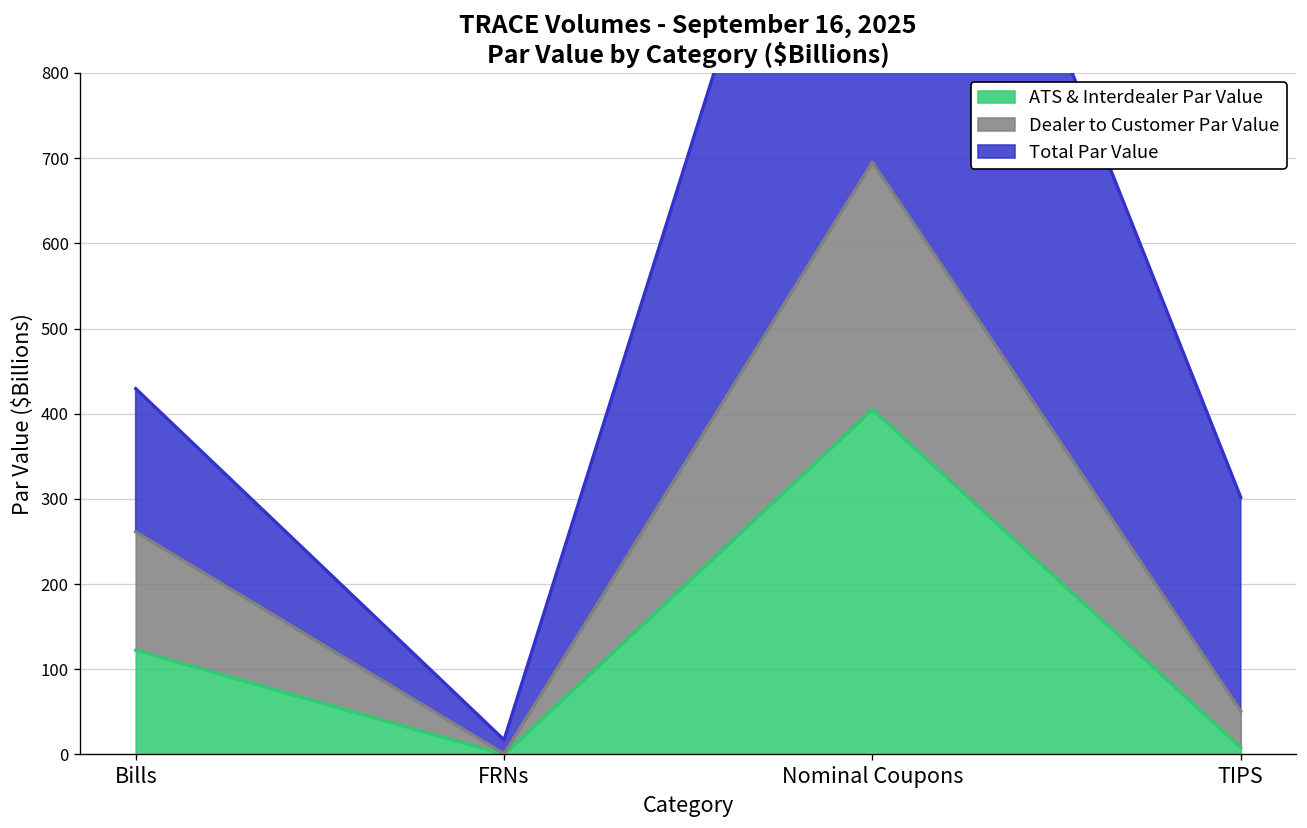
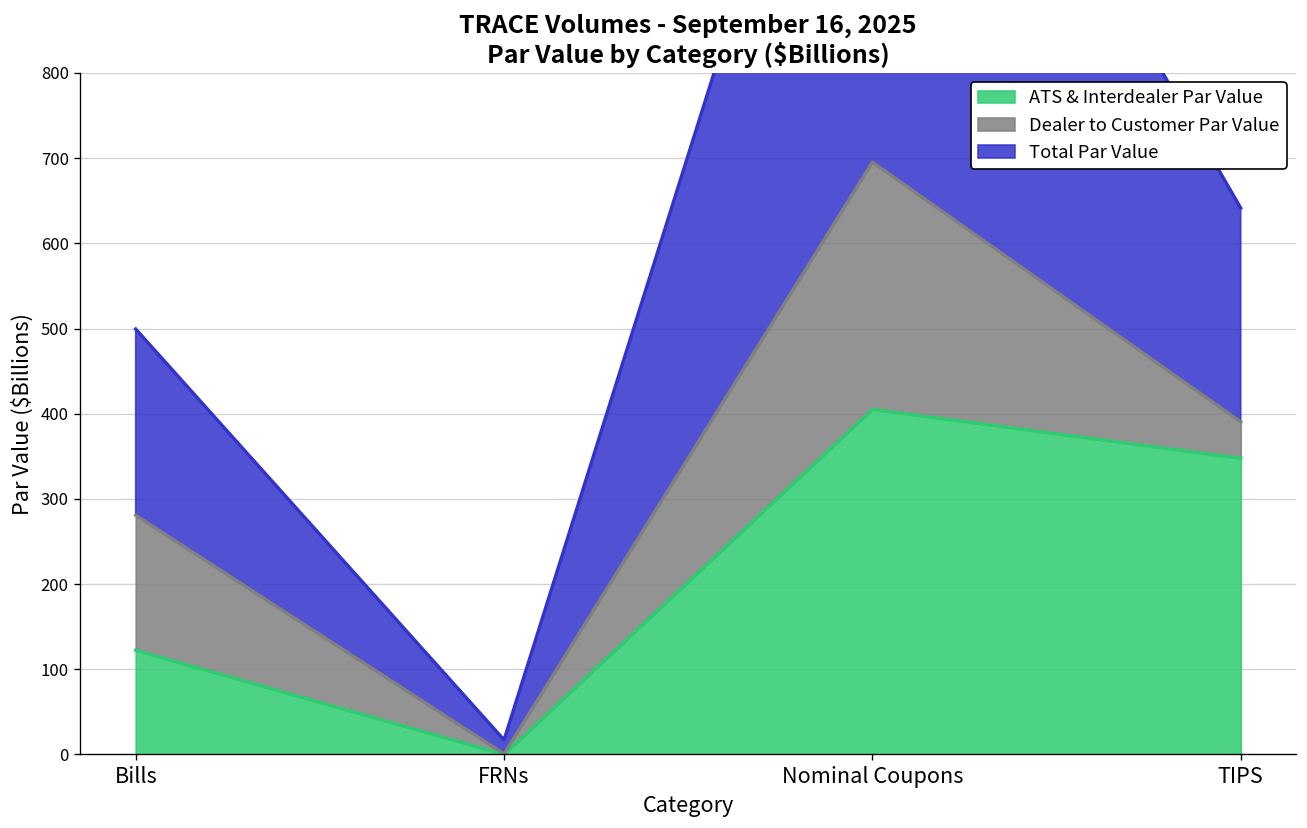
  {
    "ATS & Interdealer Par Value": {
      "Bills": 120,
      "Nominal Coupons": 410,
-     "TIPS": 10
+     "TIPS": 350
    },
    "Dealer to Customer Par Value": {
-     "Bills": 140,
+     "Bills": 160,
      "Nominal Coupons": 290,
      "TIPS": 40
    },
    "Total Par Value": {
-     "Bills": 170,
+     "Bills": 220,
      "FRNs": 20,
      "TIPS": 250
    }
  }
